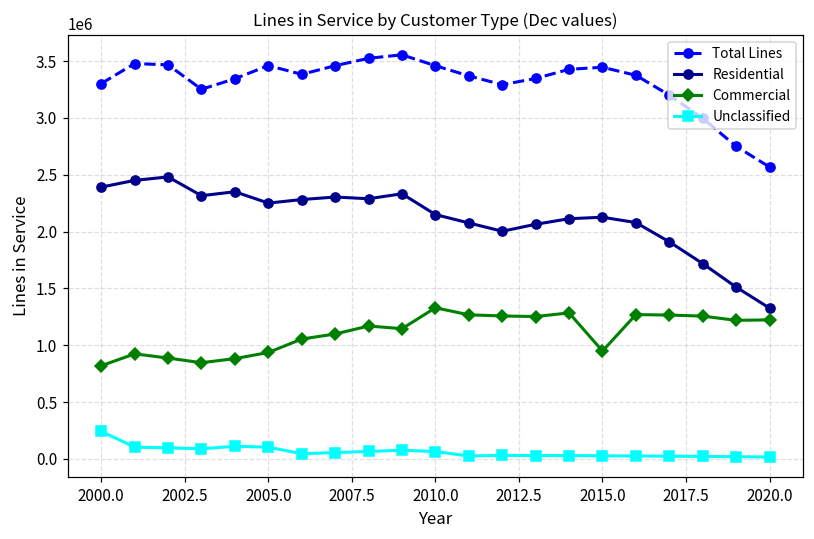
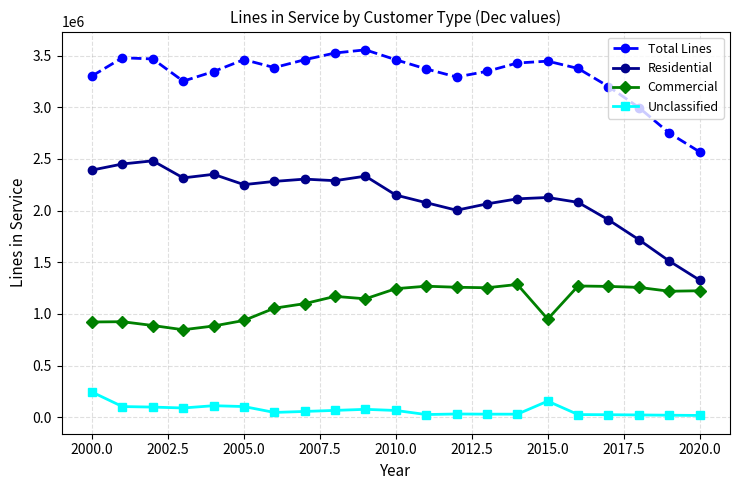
  {
    "Total Lines": {
      "2000.0": 3300000,
      "2005.0": 3460000,
      "2010.0": 3460000,
      "2015.0": 3450000,
      "2020.0": 2570000
    },
    "Residential": {
      "2000.0": 2390000,
      "2005.0": 2250000,
      "2010.0": 2150000,
      "2015.0": 2130000,
      "2020.0": 1330000
    },
    "Commercial": {
-     "2000.0": 820000,
+     "2000.0": 920000,
      "2005.0": 940000,
-     "2010.0": 1330000,
+     "2010.0": 1240000,
      "2015.0": 950000,
      "2020.0": 1220000
    },
    "Unclassified": {
      "2000.0": 240000,
      "2005.0": 100000,
      "2010.0": 70000,
-     "2015.0": 30000,
+     "2015.0": 160000,
      "2020.0": 20000
    }
  }
